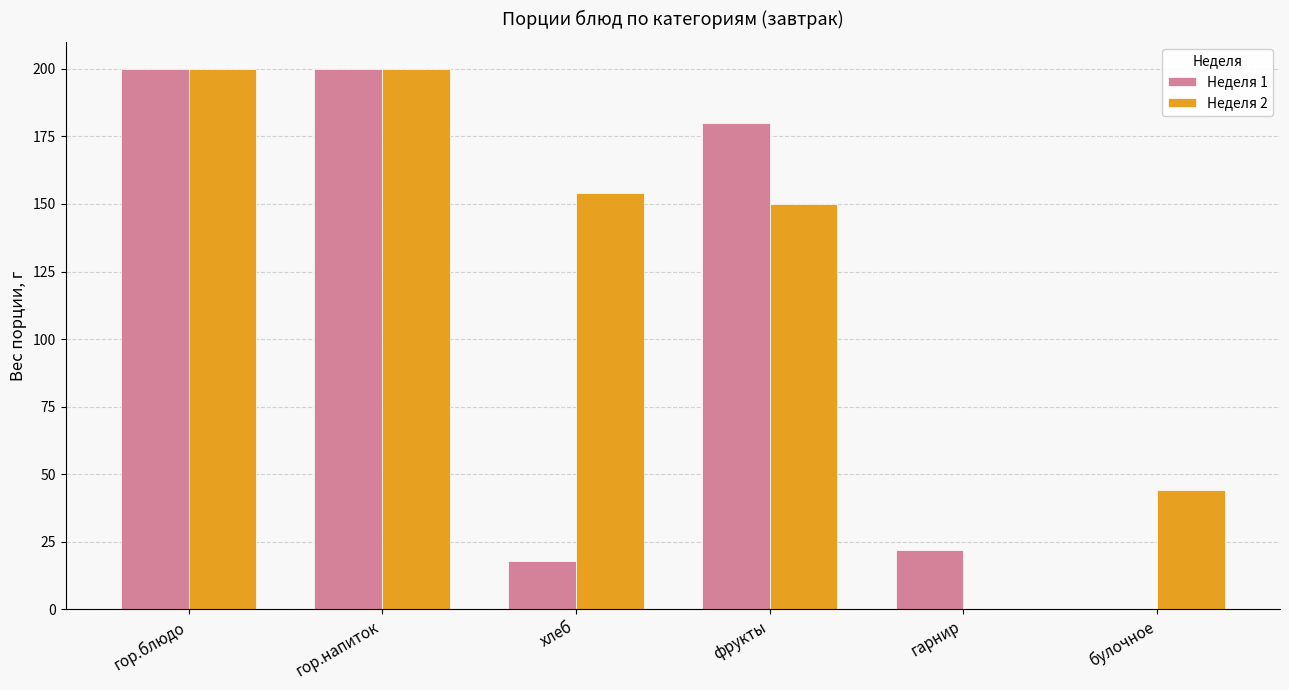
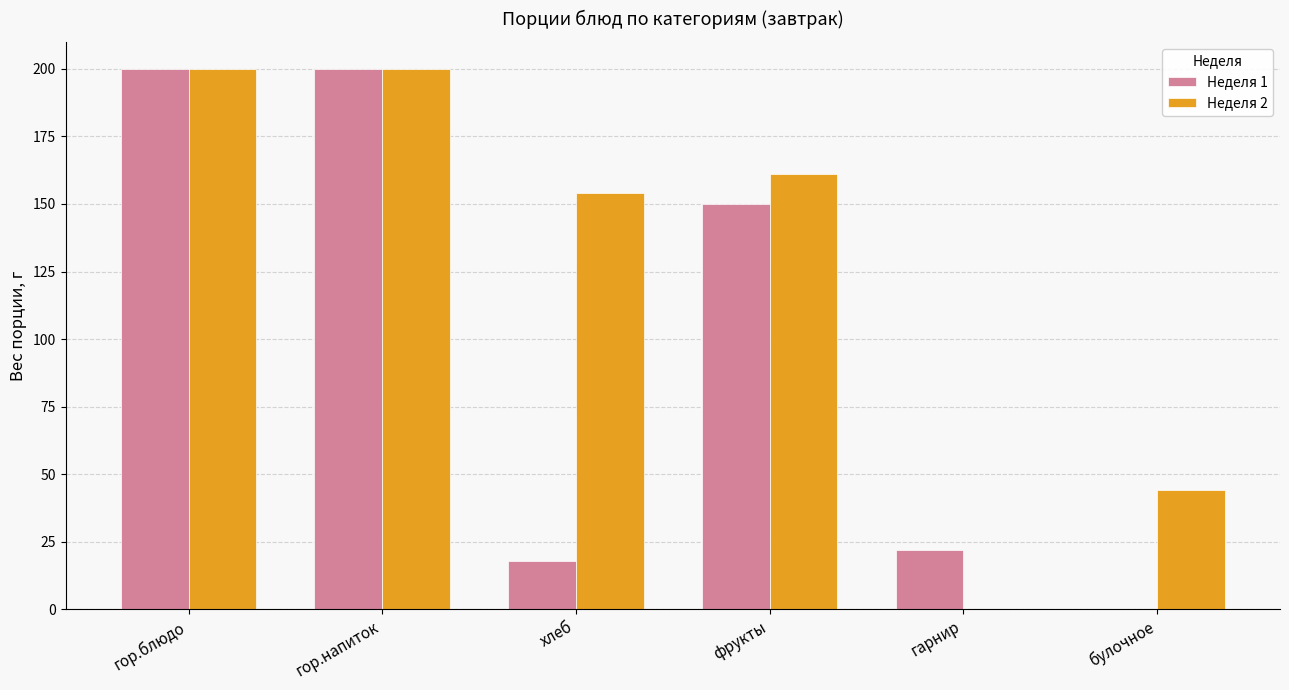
  {
    "Неделя 1": {
      "гор.блюдо": 200,
      "гор.напиток": 200,
      "хлеб": 18,
-     "фрукты": 180,
+     "фрукты": 150,
      "гарнир": 22,
      "булочное": 0
    },
    "Неделя 2": {
      "гор.блюдо": 200,
      "гор.напиток": 200,
      "хлеб": 154,
-     "фрукты": 150,
+     "фрукты": 161,
      "гарнир": 0,
      "булочное": 44
    }
  }
